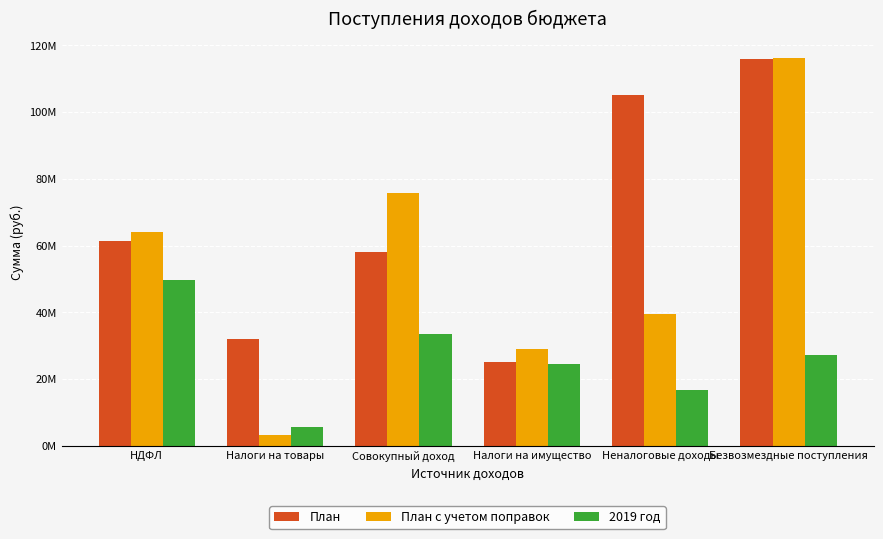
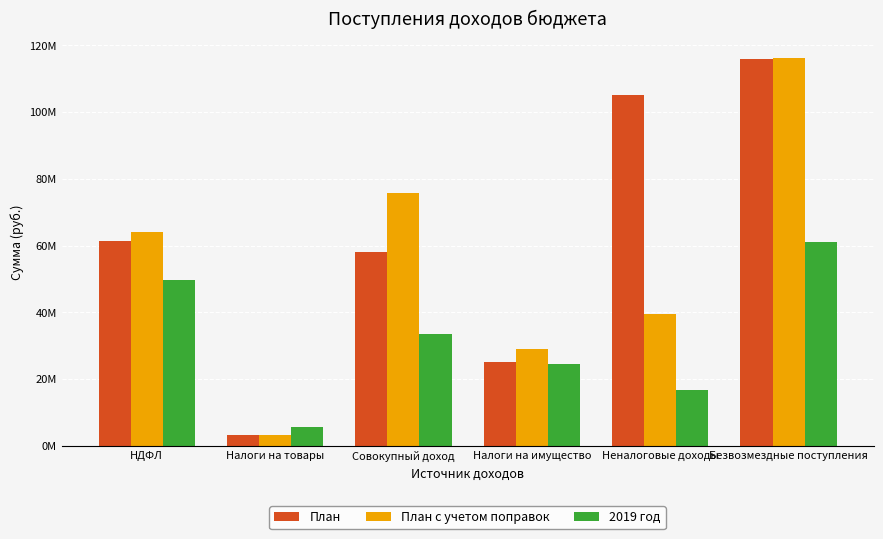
  {
    "План": {
      "НДФЛ": 61000000,
-     "Налоги на товары": 32000000,
+     "Налоги на товары": 3000000,
      "Совокупный доход": 58000000,
      "Налоги на имущество": 25000000,
      "Неналоговые доходы": 105000000,
      "Безвозмездные поступления": 116000000
    },
    "План с учетом поправок": {
      "НДФЛ": 64000000,
      "Налоги на товары": 3000000,
      "Совокупный доход": 76000000,
      "Налоги на имущество": 29000000,
      "Неналоговые доходы": 39000000,
      "Безвозмездные поступления": 116000000
    },
    "2019 год": {
      "НДФЛ": 50000000,
      "Налоги на товары": 6000000,
      "Совокупный доход": 34000000,
      "Налоги на имущество": 25000000,
      "Неналоговые доходы": 17000000,
-     "Безвозмездные поступления": 27000000
+     "Безвозмездные поступления": 61000000
    }
  }
